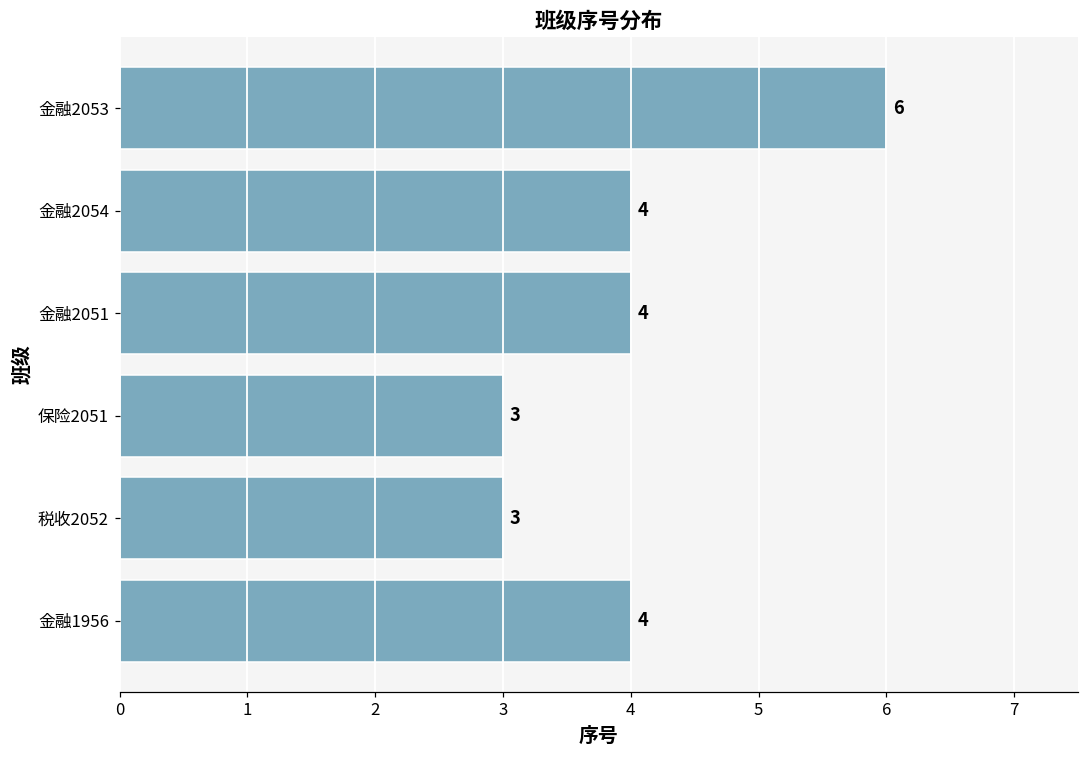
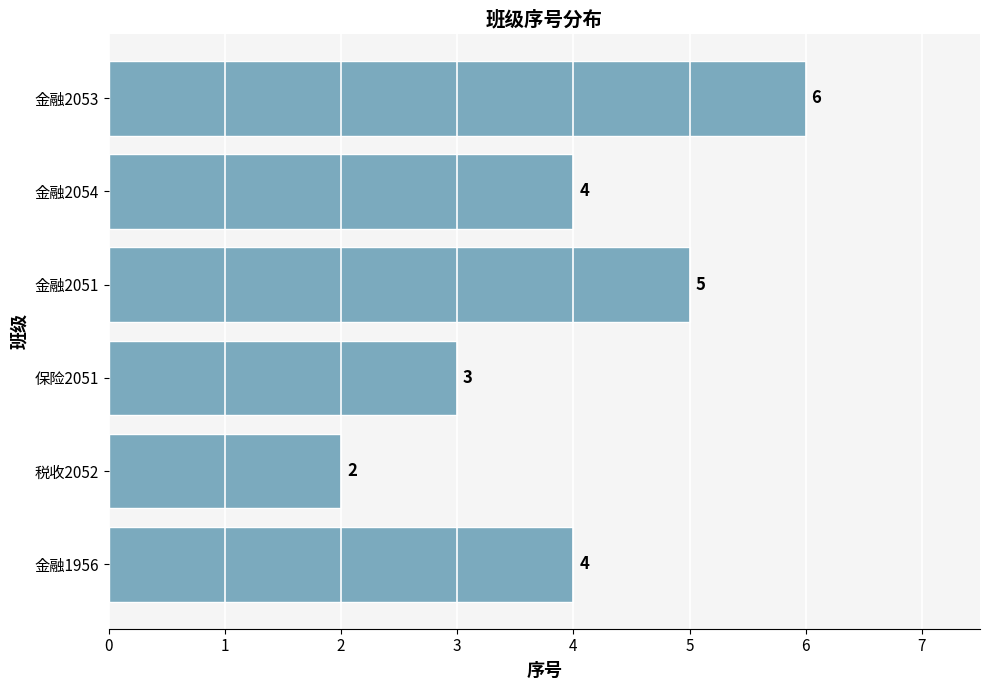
  {
    "金融2053": 6,
    "金融2054": 4,
-   "金融2051": 4,
+   "金融2051": 5,
    "保险2051": 3,
-   "税收2052": 3,
+   "税收2052": 2,
    "金融1956": 4
  }
